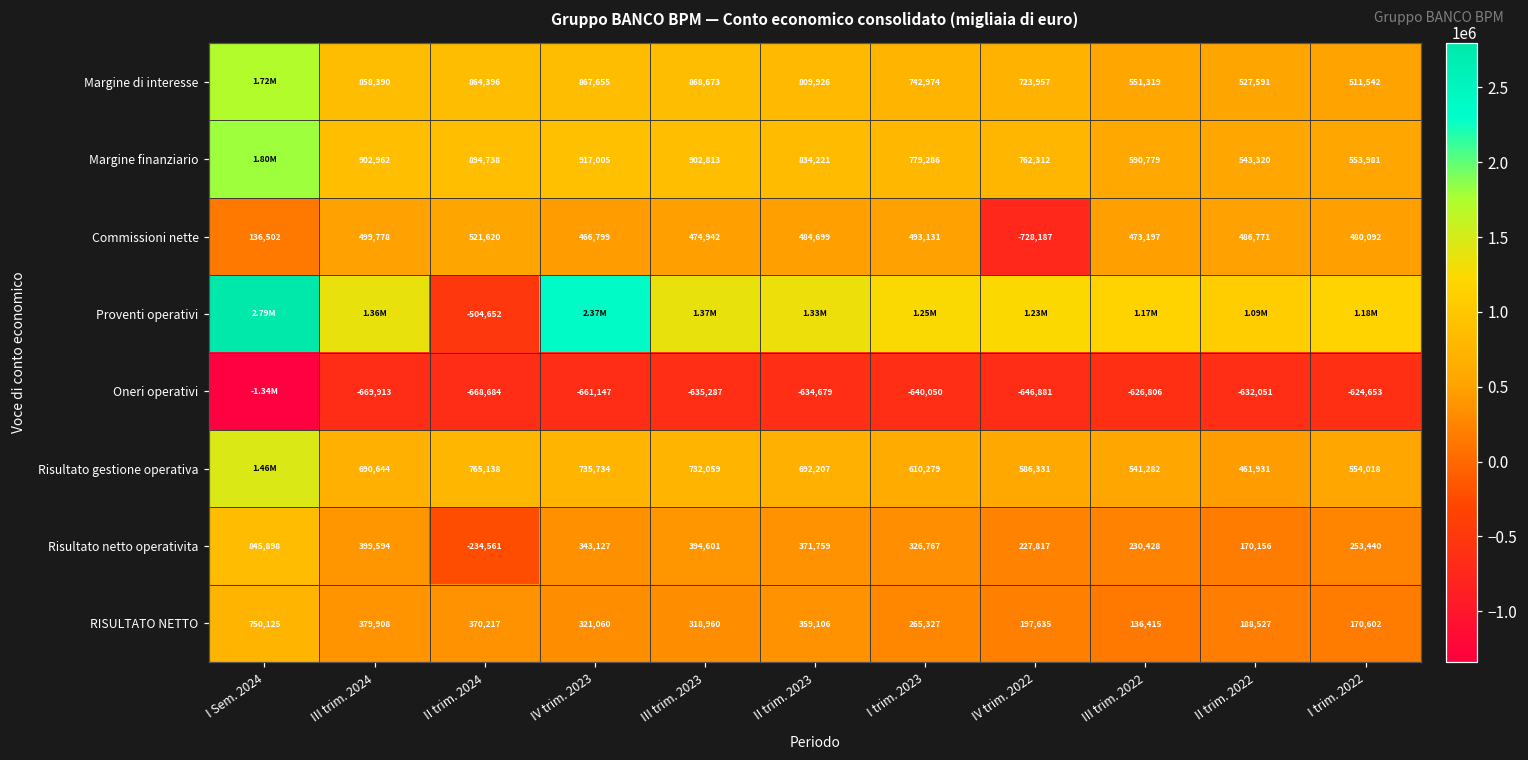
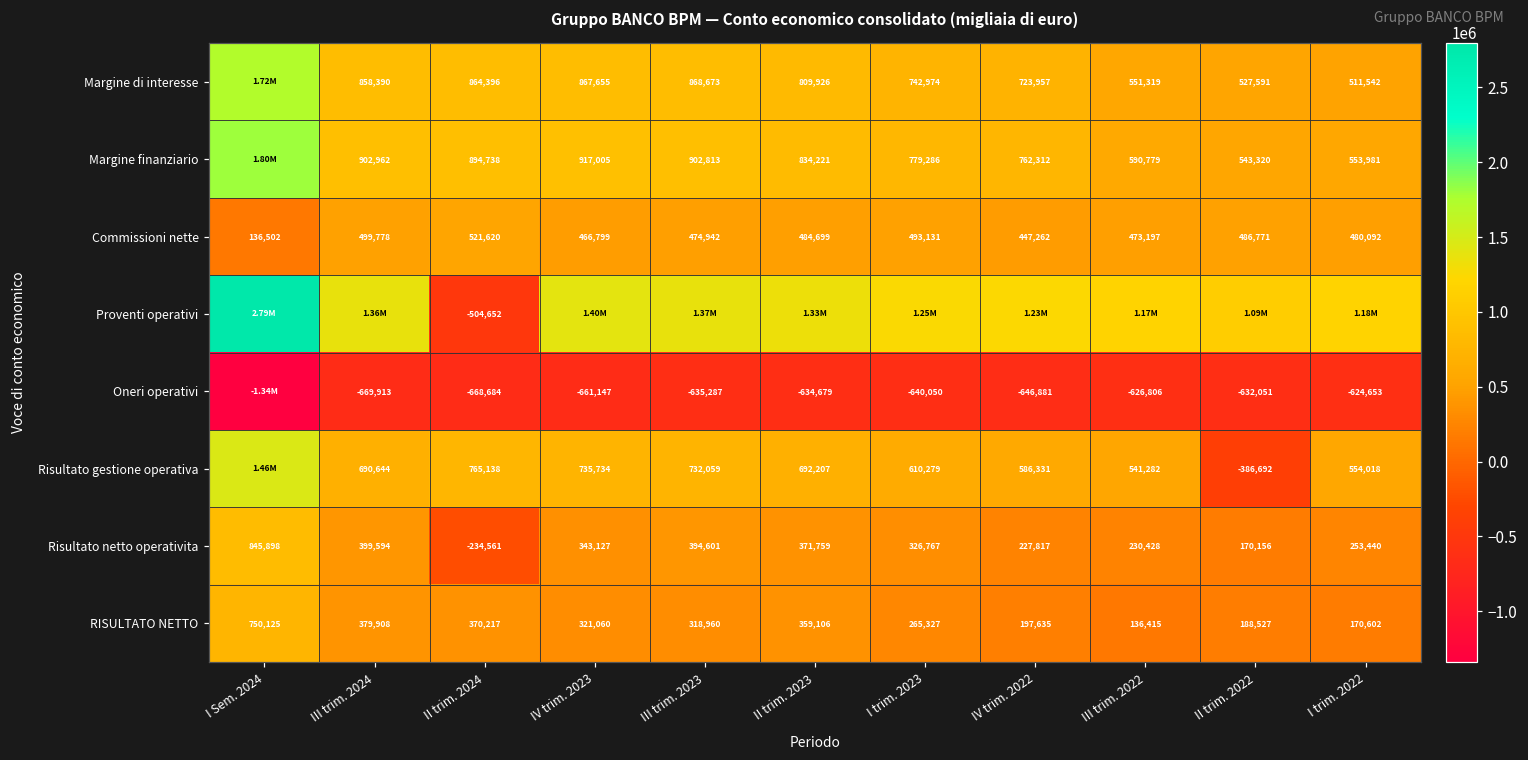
  {
    "Margine di interesse": {
      "I Sem. 2024": "1.72M",
      "III trim. 2024": "858,390",
      "II trim. 2024": "864,396",
      "IV trim. 2023": "867,655",
      "III trim. 2023": "868,673",
      "II trim. 2023": "809,926",
      "I trim. 2023": "742,974",
      "IV trim. 2022": "723,957",
      "III trim. 2022": "551,319",
      "II trim. 2022": "527,591",
      "I trim. 2022": "511,542"
    },
    "Margine finanziario": {
      "I Sem. 2024": "1.80M",
      "III trim. 2024": "902,962",
      "II trim. 2024": "894,738",
      "IV trim. 2023": "917,005",
      "III trim. 2023": "902,813",
      "II trim. 2023": "834,221",
      "I trim. 2023": "779,286",
      "IV trim. 2022": "762,312",
      "III trim. 2022": "590,779",
      "II trim. 2022": "543,320",
      "I trim. 2022": "553,981"
    },
    "Commissioni nette": {
      "I Sem. 2024": "136,502",
      "III trim. 2024": "499,778",
      "II trim. 2024": "521,620",
      "IV trim. 2023": "466,799",
      "III trim. 2023": "474,942",
      "II trim. 2023": "484,699",
      "I trim. 2023": "493,131",
-     "IV trim. 2022": "-728,187",
+     "IV trim. 2022": "447,262",
      "III trim. 2022": "473,197",
      "II trim. 2022": "486,771",
      "I trim. 2022": "480,092"
    },
    "Proventi operativi": {
      "I Sem. 2024": "2.79M",
      "III trim. 2024": "1.36M",
      "II trim. 2024": "-504,652",
-     "IV trim. 2023": "2.37M",
+     "IV trim. 2023": "1.40M",
      "III trim. 2023": "1.37M",
      "II trim. 2023": "1.33M",
      "I trim. 2023": "1.25M",
      "IV trim. 2022": "1.23M",
      "III trim. 2022": "1.17M",
      "II trim. 2022": "1.09M",
      "I trim. 2022": "1.18M"
    },
    "Oneri operativi": {
      "I Sem. 2024": "-1.34M",
      "III trim. 2024": "-669,913",
      "II trim. 2024": "-668,684",
      "IV trim. 2023": "-661,147",
      "III trim. 2023": "-635,287",
      "II trim. 2023": "-634,679",
      "I trim. 2023": "-640,050",
      "IV trim. 2022": "-646,881",
      "III trim. 2022": "-626,806",
      "II trim. 2022": "-632,051",
      "I trim. 2022": "-624,653"
    },
    "Risultato gestione operativa": {
      "I Sem. 2024": "1.46M",
      "III trim. 2024": "690,644",
      "II trim. 2024": "765,138",
      "IV trim. 2023": "735,734",
      "III trim. 2023": "732,059",
      "II trim. 2023": "692,207",
      "I trim. 2023": "610,279",
      "IV trim. 2022": "586,331",
      "III trim. 2022": "541,282",
-     "II trim. 2022": "461,931",
+     "II trim. 2022": "-386,692",
      "I trim. 2022": "554,018"
    },
    "Risultato netto operativita": {
      "I Sem. 2024": "845,898",
      "III trim. 2024": "399,594",
      "II trim. 2024": "-234,561",
      "IV trim. 2023": "343,127",
      "III trim. 2023": "394,601",
      "II trim. 2023": "371,759",
      "I trim. 2023": "326,767",
      "IV trim. 2022": "227,817",
      "III trim. 2022": "230,428",
      "II trim. 2022": "170,156",
      "I trim. 2022": "253,440"
    },
    "RISULTATO NETTO": {
      "I Sem. 2024": "750,125",
      "III trim. 2024": "379,908",
      "II trim. 2024": "370,217",
      "IV trim. 2023": "321,060",
      "III trim. 2023": "318,960",
      "II trim. 2023": "359,106",
      "I trim. 2023": "265,327",
      "IV trim. 2022": "197,635",
      "III trim. 2022": "136,415",
      "II trim. 2022": "188,527",
      "I trim. 2022": "170,602"
    }
  }
